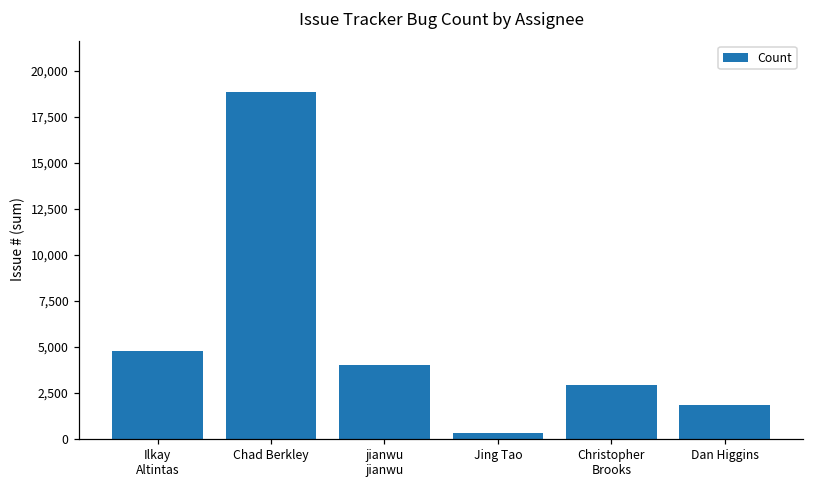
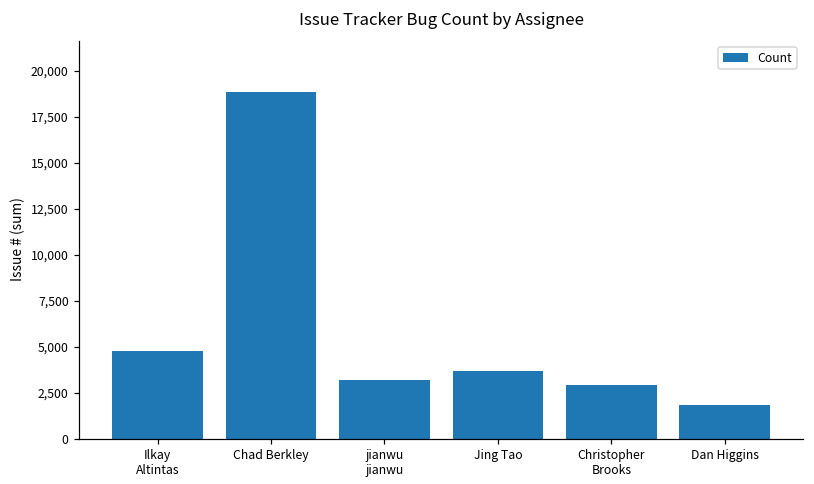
  {
    "Ilkay Altintas": "4,800",
    "Chad Berkley": "18,800",
-   "jianwu jianwu": "4,000",
-   "Jing Tao": "300",
+   "jianwu jianwu": "3,200",
+   "Jing Tao": "3,700",
    "Christopher Brooks": "2,900",
    "Dan Higgins": "1,800"
  }
